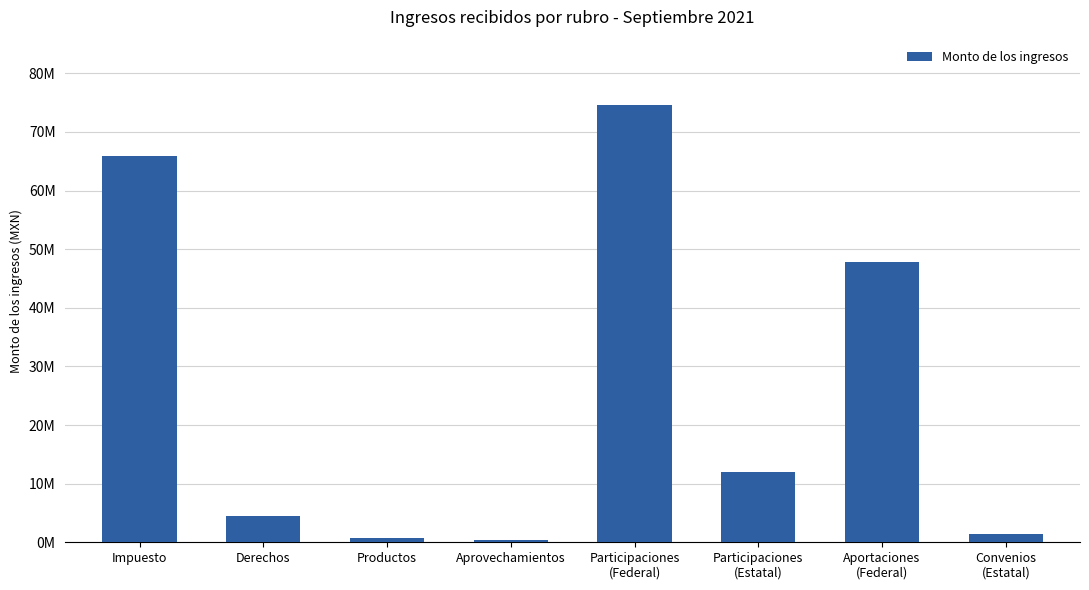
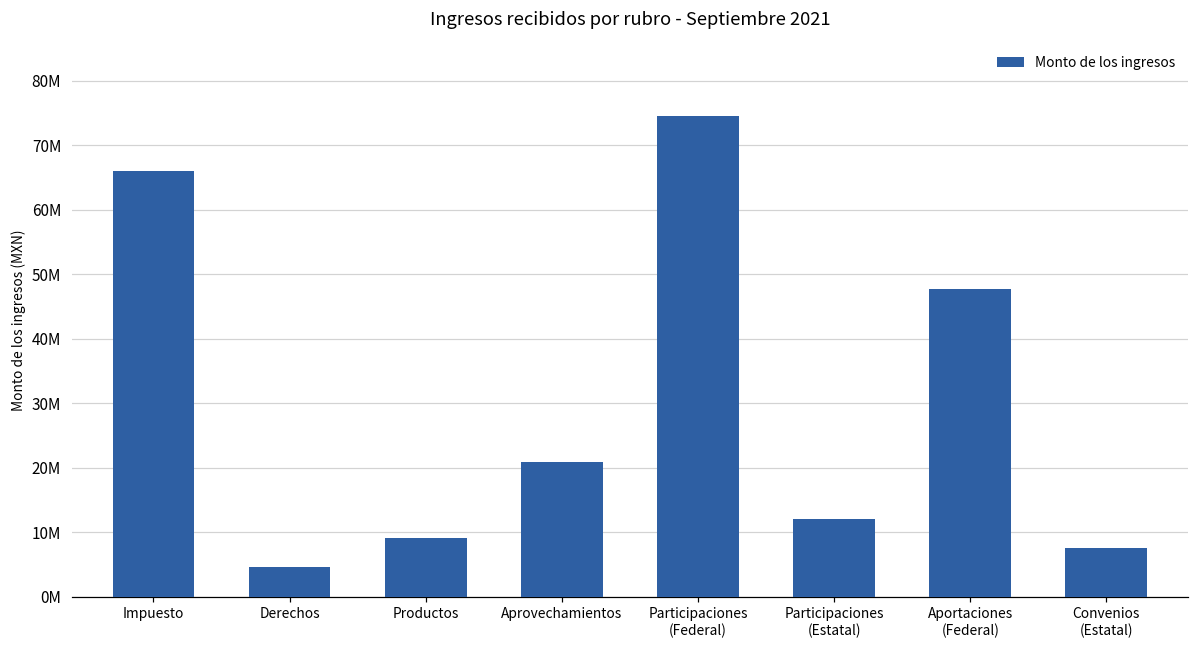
  {
    "Impuesto": 66000000,
    "Derechos": 5000000,
-   "Productos": 1000000,
-   "Aprovechamientos": 0,
+   "Productos": 9000000,
+   "Aprovechamientos": 21000000,
    "Participaciones (Federal)": 75000000,
    "Participaciones (Estatal)": 12000000,
    "Aportaciones (Federal)": 48000000,
-   "Convenios (Estatal)": 1000000
+   "Convenios (Estatal)": 8000000
  }
